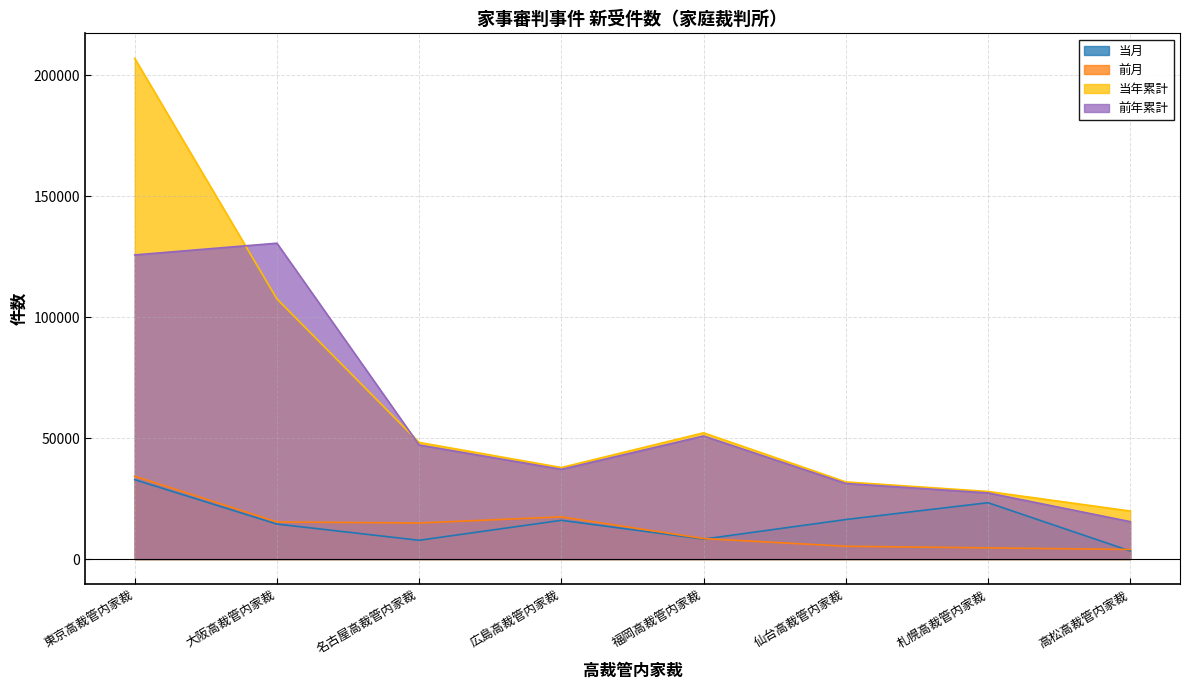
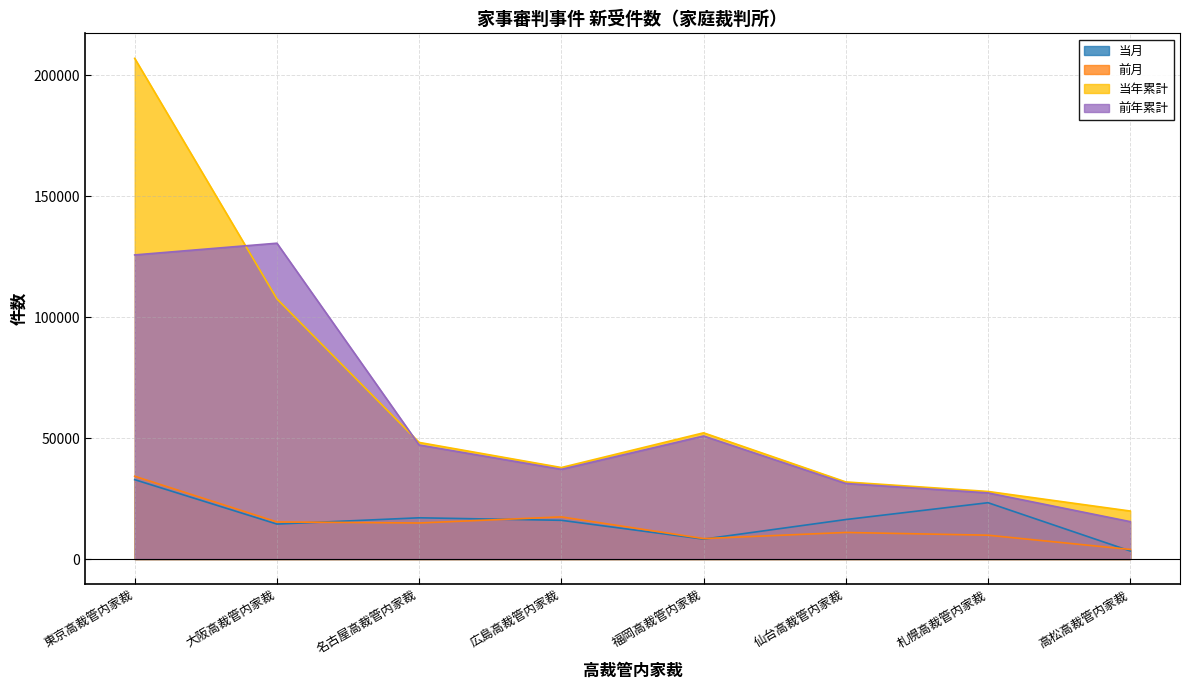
  {
    "当月": {
      "東京高裁管内家裁": 33000,
-     "名古屋高裁管内家裁": 8000,
+     "名古屋高裁管内家裁": 17000,
      "広島高裁管内家裁": 16000,
      "仙台高裁管内家裁": 16000,
      "札幌高裁管内家裁": 23000
    },
    "前月": {
      "東京高裁管内家裁": 34000,
      "名古屋高裁管内家裁": 15000,
      "広島高裁管内家裁": 17000,
-     "仙台高裁管内家裁": 5000,
-     "札幌高裁管内家裁": 5000
+     "仙台高裁管内家裁": 11000,
+     "札幌高裁管内家裁": 10000
    },
    "当年累計": {
      "東京高裁管内家裁": 207000,
      "大阪高裁管内家裁": 108000,
      "名古屋高裁管内家裁": 48000,
      "福岡高裁管内家裁": 52000,
      "高松高裁管内家裁": 20000
    },
    "前年累計": {
      "東京高裁管内家裁": 126000,
      "大阪高裁管内家裁": 131000,
      "名古屋高裁管内家裁": 47000,
      "福岡高裁管内家裁": 51000,
      "高松高裁管内家裁": 15000
    }
  }
